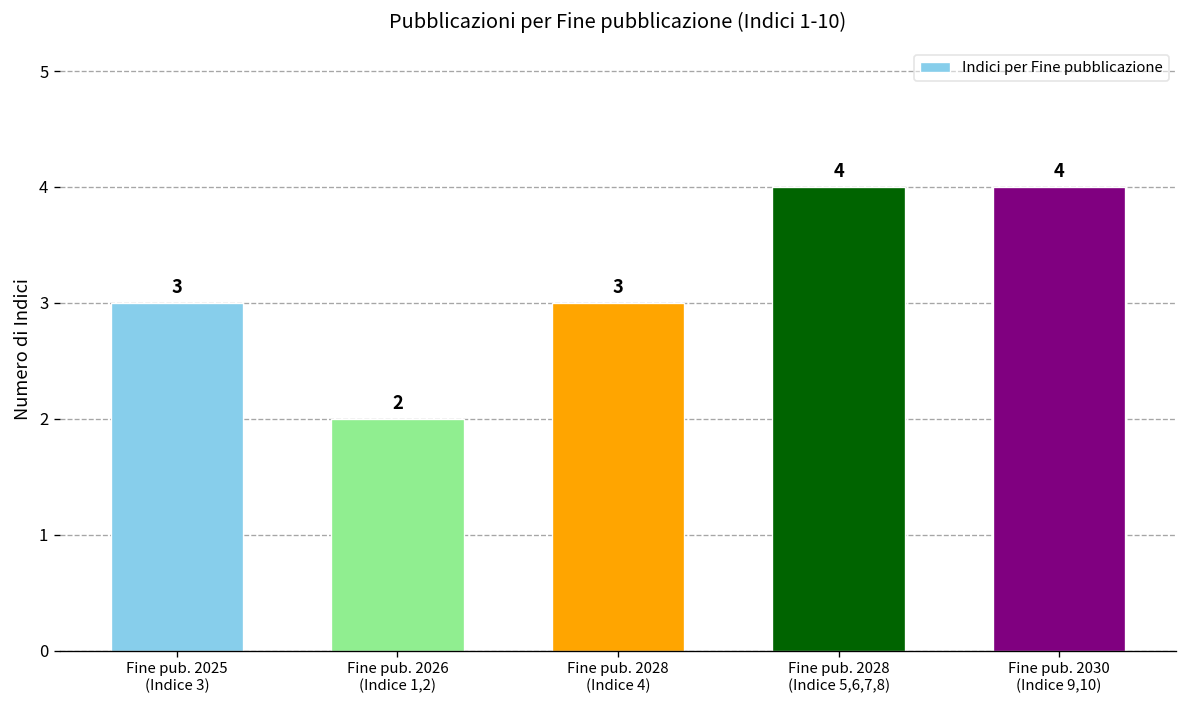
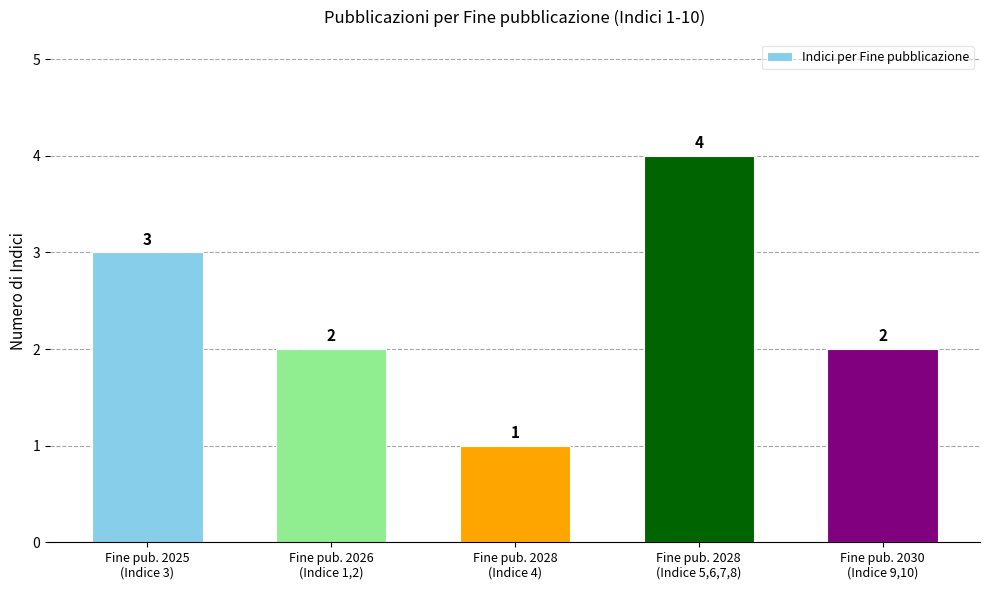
  {
    "Fine pub. 2025 (Indice 3)": 3,
    "Fine pub. 2026 (Indice 1,2)": 2,
-   "Fine pub. 2028 (Indice 4)": 3,
+   "Fine pub. 2028 (Indice 4)": 1,
    "Fine pub. 2028 (Indice 5,6,7,8)": 4,
-   "Fine pub. 2030 (Indice 9,10)": 4
+   "Fine pub. 2030 (Indice 9,10)": 2
  }
